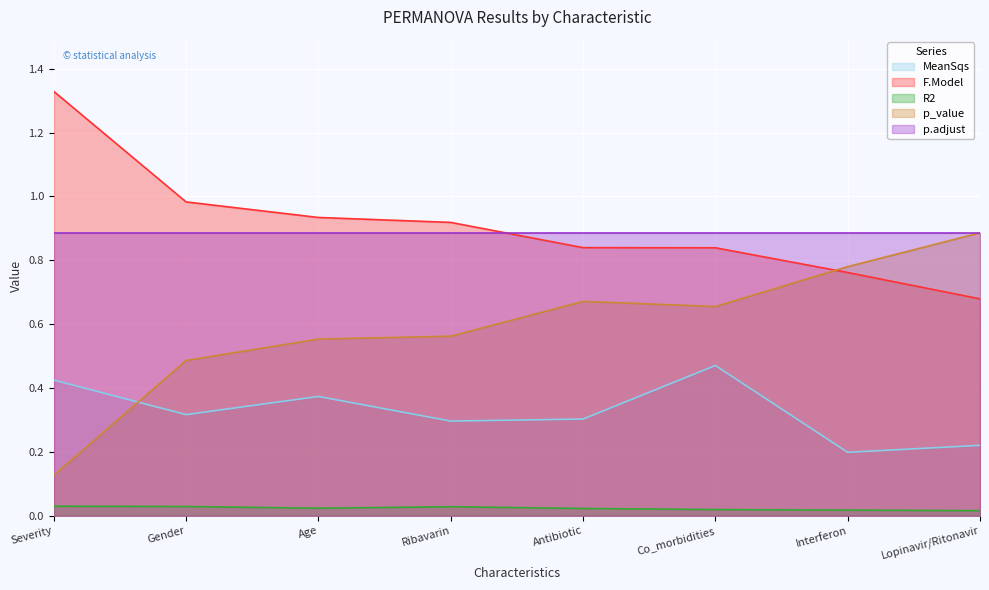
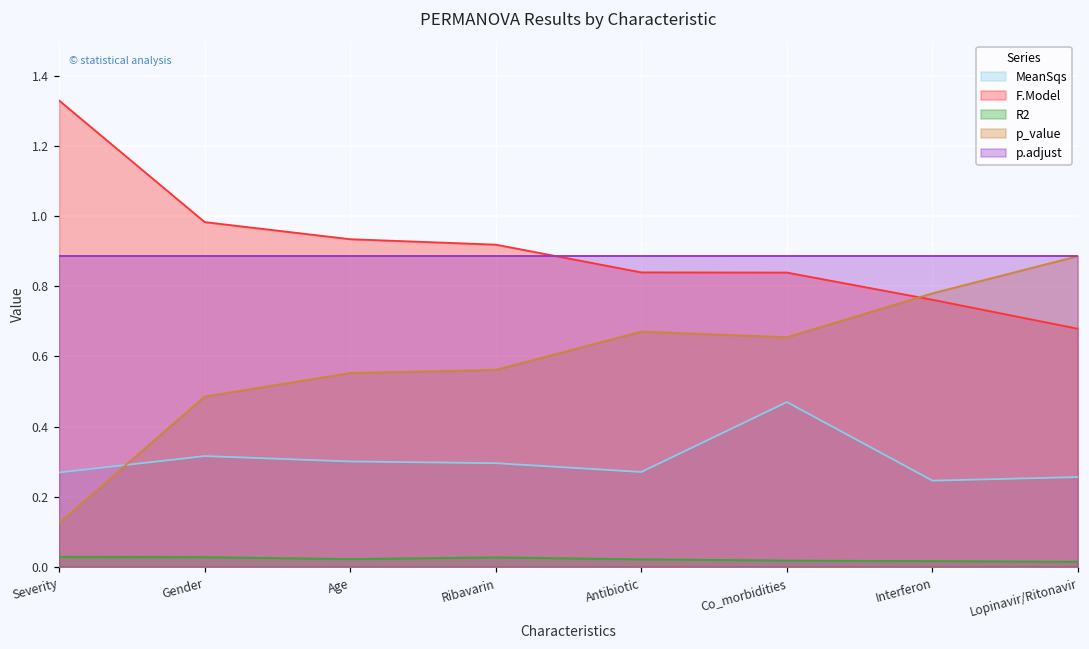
  {
    "MeanSqs": {
-     "Severity": 0.42,
+     "Severity": 0.27,
      "Gender": 0.32,
-     "Age": 0.37,
+     "Age": 0.30,
      "Ribavarin": 0.30,
-     "Antibiotic": 0.30,
+     "Antibiotic": 0.27,
      "Co_morbidities": 0.47,
-     "Interferon": 0.20,
-     "Lopinavir/Ritonavir": 0.22
+     "Interferon": 0.25,
+     "Lopinavir/Ritonavir": 0.26
    },
    "R2": {
      "Severity": 0.03,
      "Gender": 0.03,
      "Age": 0.02,
      "Ribavarin": 0.03,
      "Antibiotic": 0.02,
      "Co_morbidities": 0.02,
      "Interferon": 0.02,
      "Lopinavir/Ritonavir": 0.02
    },
    "p.adjust": {
      "Severity": 0.89,
      "Gender": 0.89,
      "Age": 0.89,
      "Ribavarin": 0.89,
      "Antibiotic": 0.89,
      "Co_morbidities": 0.89,
      "Interferon": 0.89
    }
  }
